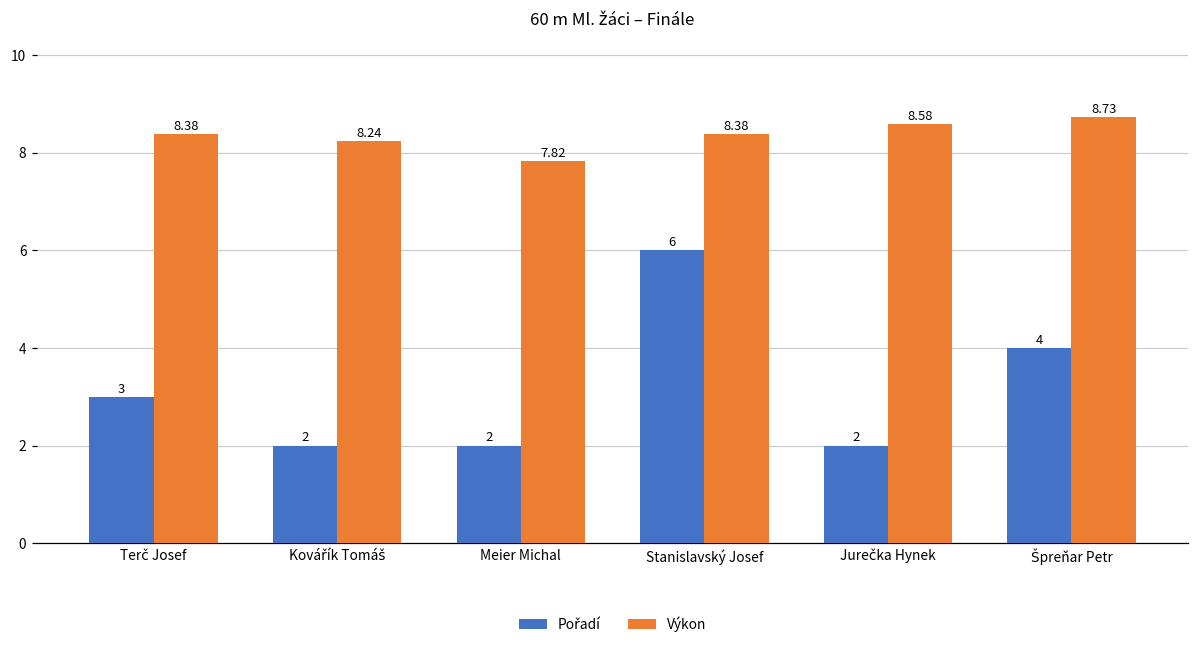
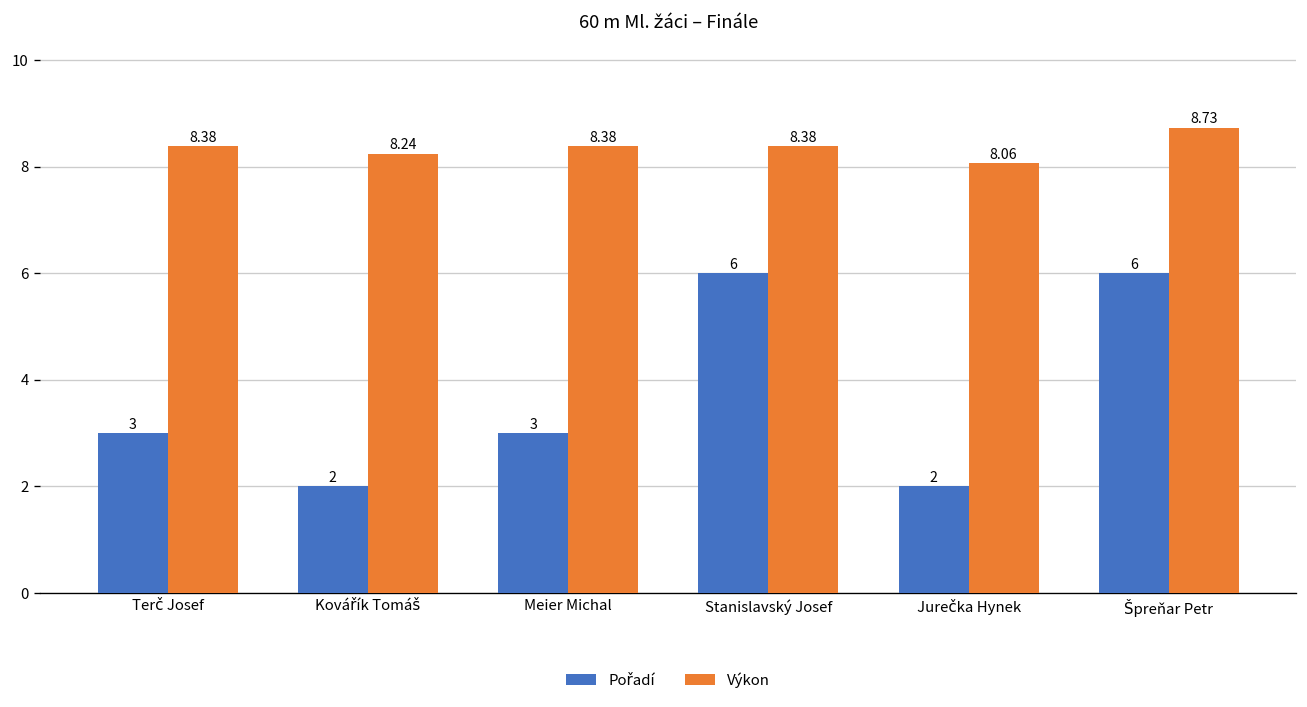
  {
    "Pořadí": {
      "Terč Josef": 3,
      "Kovářík Tomáš": 2,
-     "Meier Michal": 2,
+     "Meier Michal": 3,
      "Stanislavský Josef": 6,
      "Jurečka Hynek": 2,
-     "Špreňar Petr": 4
+     "Špreňar Petr": 6
    },
    "Výkon": {
      "Terč Josef": 8.38,
      "Kovářík Tomáš": 8.24,
-     "Meier Michal": 7.82,
+     "Meier Michal": 8.38,
      "Stanislavský Josef": 8.38,
-     "Jurečka Hynek": 8.58,
+     "Jurečka Hynek": 8.06,
      "Špreňar Petr": 8.73
    }
  }
